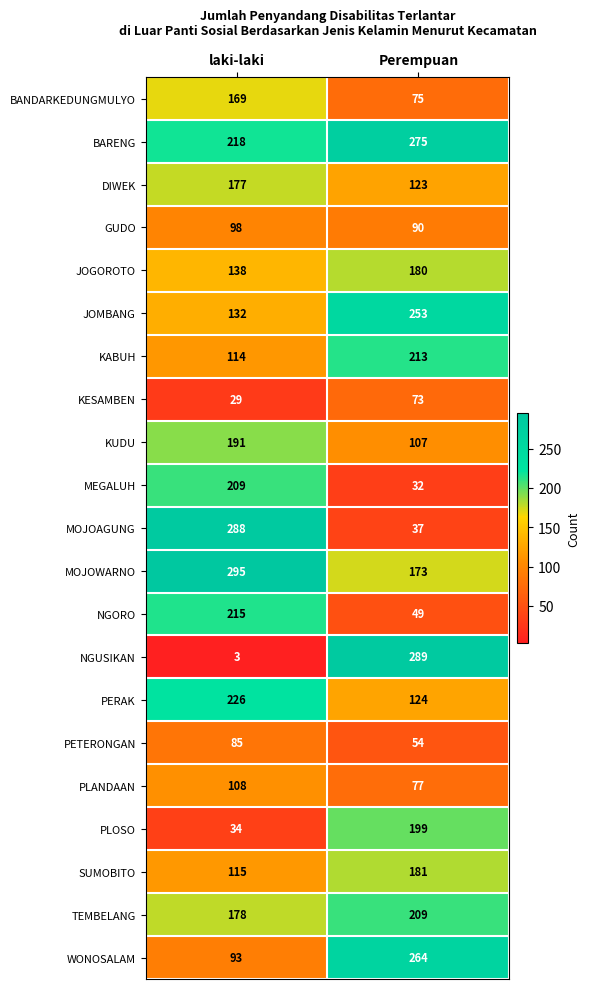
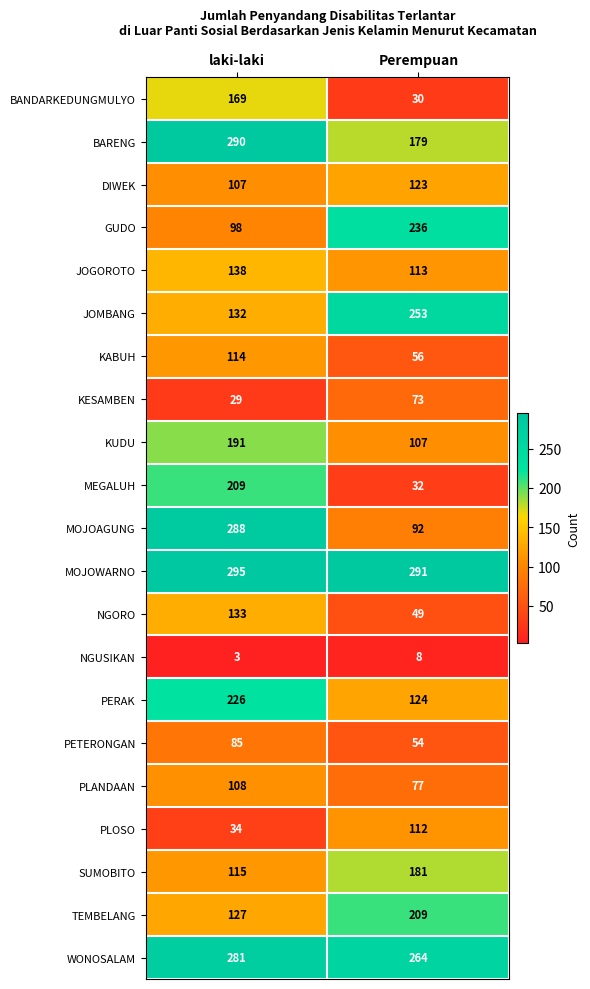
  {
    "BANDARKEDUNGMULYO": {
      "laki-laki": 169,
-     "Perempuan": 75
+     "Perempuan": 30
    },
    "BARENG": {
-     "laki-laki": 218,
-     "Perempuan": 275
+     "laki-laki": 290,
+     "Perempuan": 179
    },
    "DIWEK": {
-     "laki-laki": 177,
+     "laki-laki": 107,
      "Perempuan": 123
    },
    "GUDO": {
      "laki-laki": 98,
-     "Perempuan": 90
+     "Perempuan": 236
    },
    "JOGOROTO": {
      "laki-laki": 138,
-     "Perempuan": 180
+     "Perempuan": 113
    },
    "JOMBANG": {
      "laki-laki": 132,
      "Perempuan": 253
    },
    "KABUH": {
      "laki-laki": 114,
-     "Perempuan": 213
+     "Perempuan": 56
    },
    "KESAMBEN": {
      "laki-laki": 29,
      "Perempuan": 73
    },
    "KUDU": {
      "laki-laki": 191,
      "Perempuan": 107
    },
    "MEGALUH": {
      "laki-laki": 209,
      "Perempuan": 32
    },
    "MOJOAGUNG": {
      "laki-laki": 288,
-     "Perempuan": 37
+     "Perempuan": 92
    },
    "MOJOWARNO": {
      "laki-laki": 295,
-     "Perempuan": 173
+     "Perempuan": 291
    },
    "NGORO": {
-     "laki-laki": 215,
+     "laki-laki": 133,
      "Perempuan": 49
    },
    "NGUSIKAN": {
      "laki-laki": 3,
-     "Perempuan": 289
+     "Perempuan": 8
    },
    "PERAK": {
      "laki-laki": 226,
      "Perempuan": 124
    },
    "PETERONGAN": {
      "laki-laki": 85,
      "Perempuan": 54
    },
    "PLANDAAN": {
      "laki-laki": 108,
      "Perempuan": 77
    },
    "PLOSO": {
      "laki-laki": 34,
-     "Perempuan": 199
+     "Perempuan": 112
    },
    "SUMOBITO": {
      "laki-laki": 115,
      "Perempuan": 181
    },
    "TEMBELANG": {
-     "laki-laki": 178,
+     "laki-laki": 127,
      "Perempuan": 209
    },
    "WONOSALAM": {
-     "laki-laki": 93,
+     "laki-laki": 281,
      "Perempuan": 264
    }
  }
